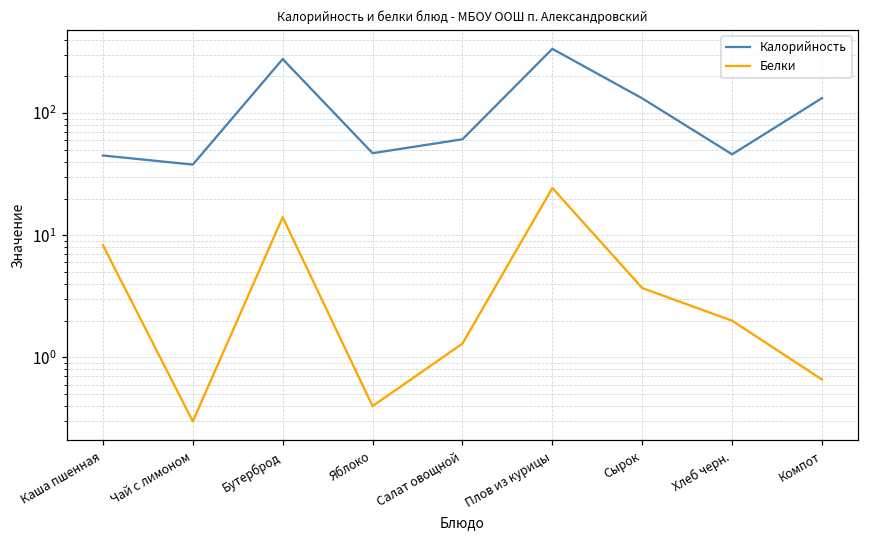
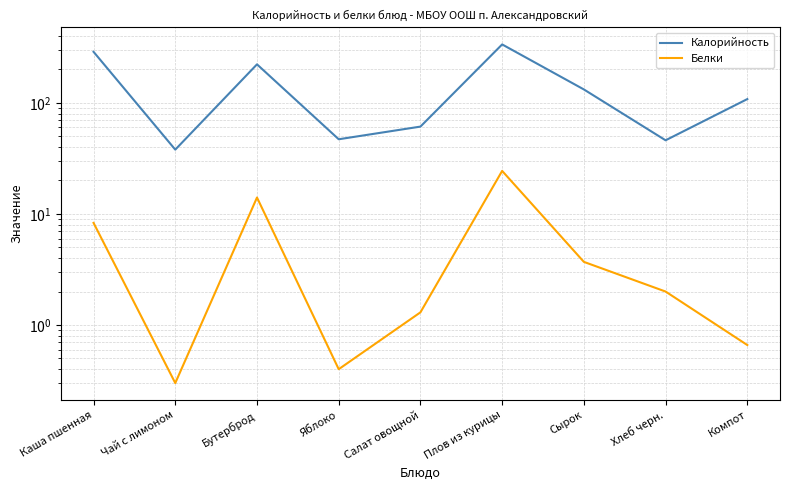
  {
    "Калорийность": {
-     "Каша пшенная": 45,
+     "Каша пшенная": 290,
      "Чай с лимоном": 38,
-     "Бутерброд": 280,
+     "Бутерброд": 220,
      "Яблоко": 47,
      "Салат овощной": 60,
      "Плов из курицы": 340,
      "Сырок": 130,
      "Хлеб черн.": 46,
-     "Компот": 130
+     "Компот": 110
    },
    "Белки": {
      "Каша пшенная": 8,
      "Чай с лимоном": 0.30,
      "Бутерброд": 14,
      "Яблоко": 0.40,
      "Салат овощной": 1.3,
      "Плов из курицы": 24,
      "Сырок": 3.7,
      "Хлеб черн.": 2,
      "Компот": 0.7
    }
  }
